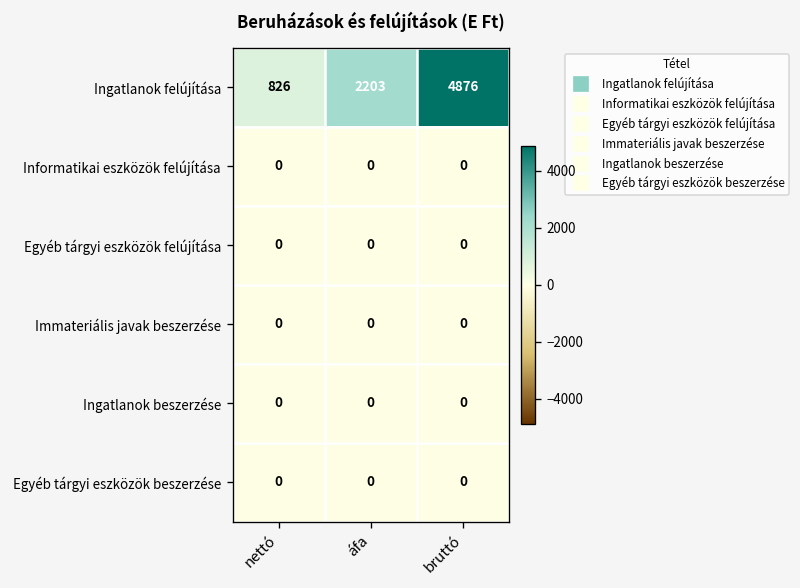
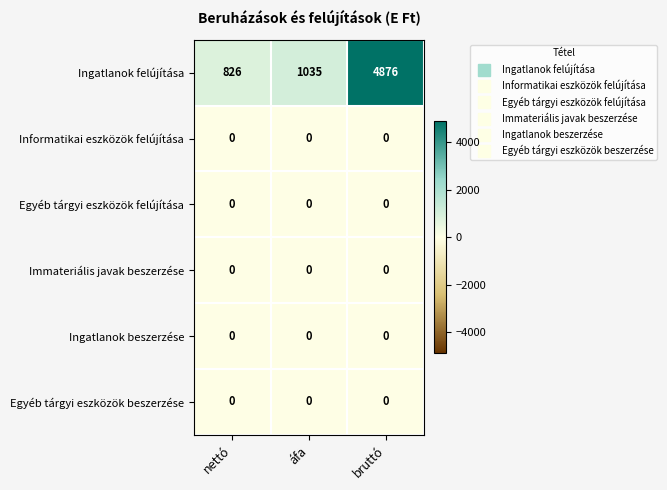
  {
    "Ingatlanok felújítása": {
      "nettó": 826,
-     "áfa": 2203,
+     "áfa": 1035,
      "bruttó": 4876
    },
    "Informatikai eszközök felújítása": {
      "nettó": 0,
      "áfa": 0,
      "bruttó": 0
    },
    "Egyéb tárgyi eszközök felújítása": {
      "nettó": 0,
      "áfa": 0,
      "bruttó": 0
    },
    "Immateriális javak beszerzése": {
      "nettó": 0,
      "áfa": 0,
      "bruttó": 0
    },
    "Ingatlanok beszerzése": {
      "nettó": 0,
      "áfa": 0,
      "bruttó": 0
    },
    "Egyéb tárgyi eszközök beszerzése": {
      "nettó": 0,
      "áfa": 0,
      "bruttó": 0
    }
  }
